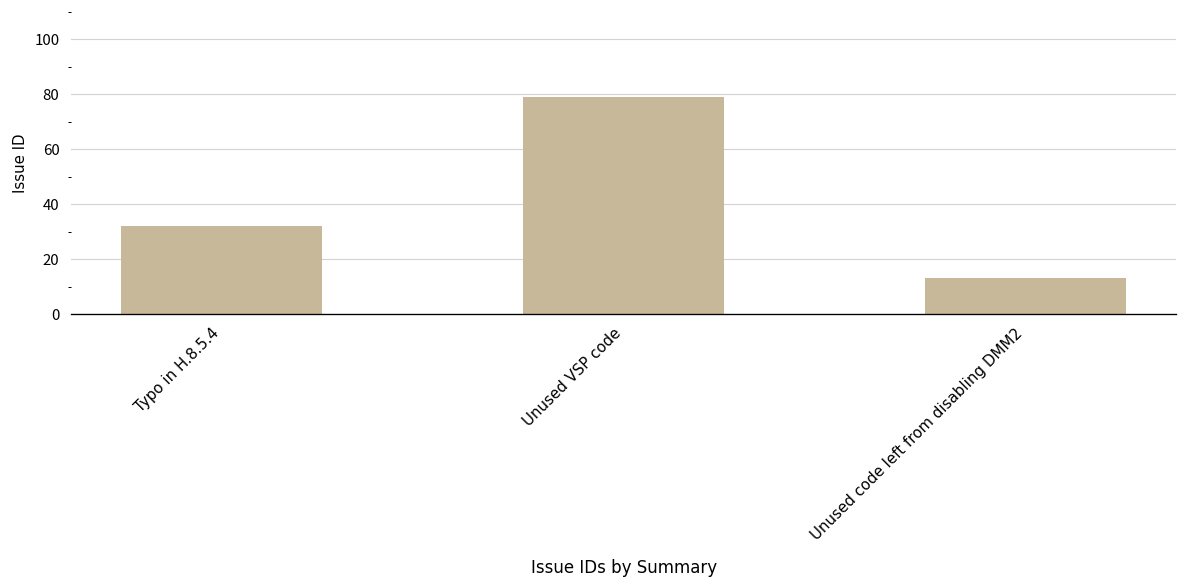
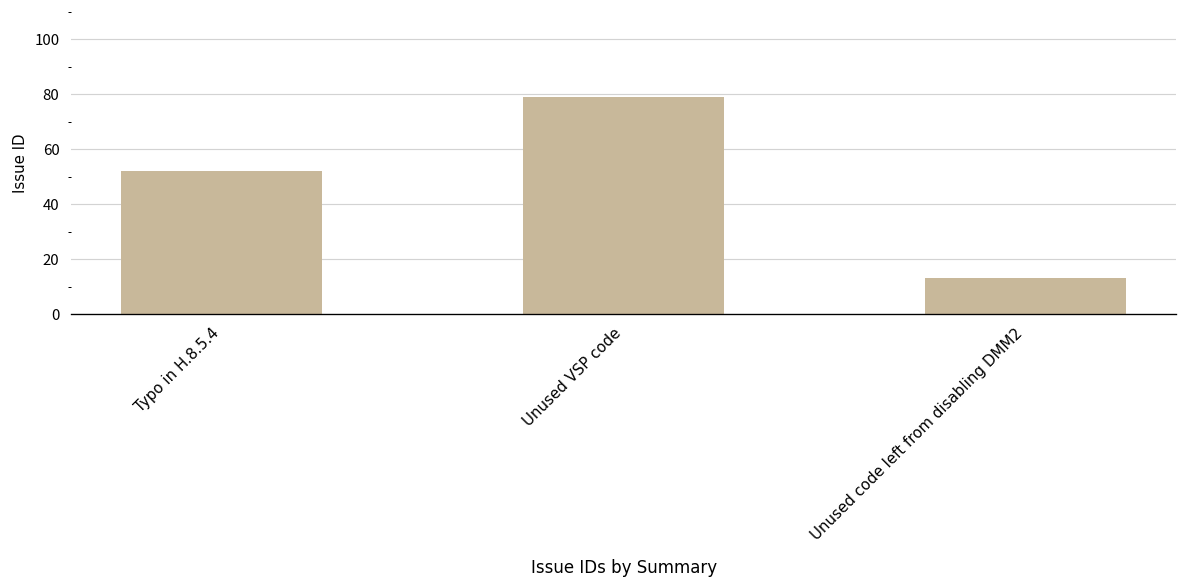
  {
-   "Typo in H.8.5.4": 32,
+   "Typo in H.8.5.4": 52,
    "Unused VSP code": 79,
    "Unused code left from disabling DMM2": 13
  }
